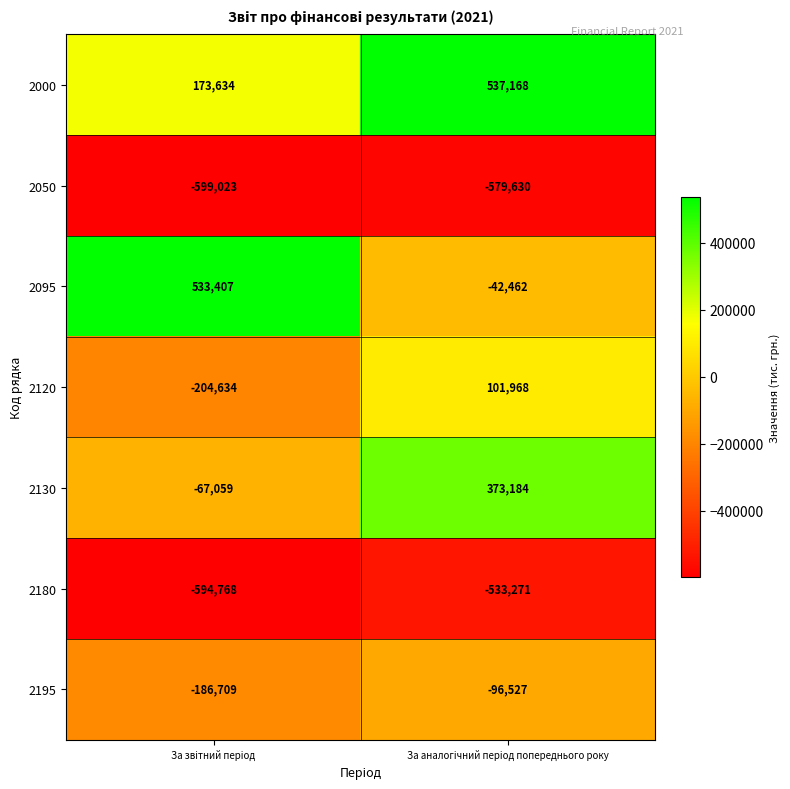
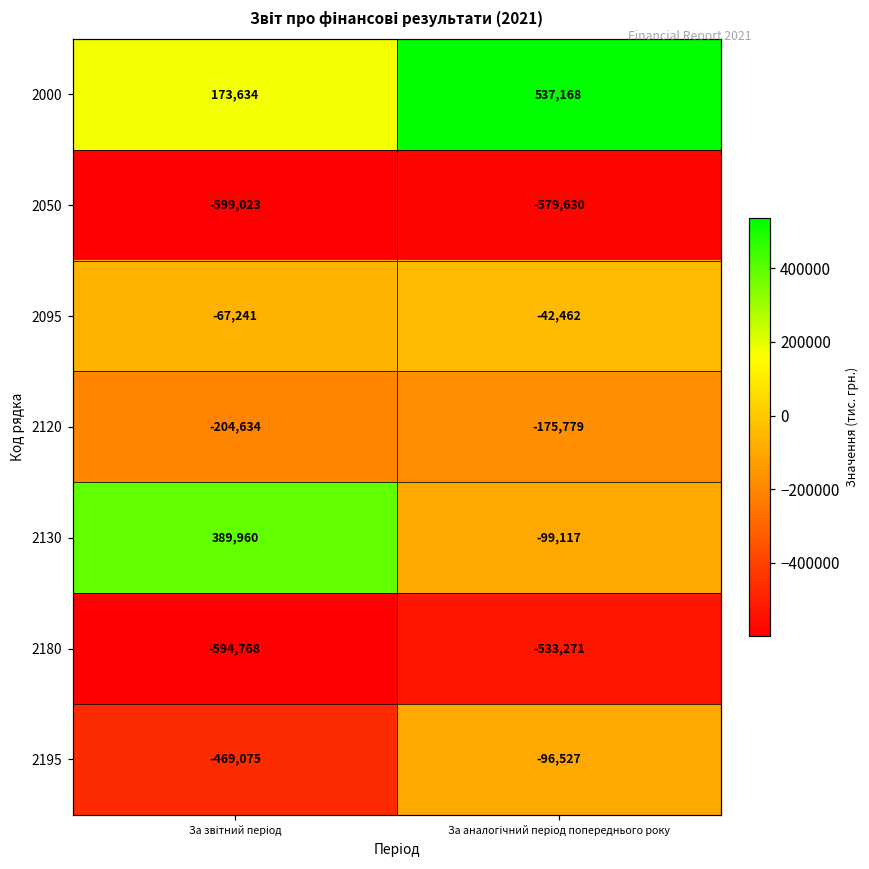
  {
    "2000": {
      "За звітний період": "173,634",
      "За аналогічний період попереднього року": "537,168"
    },
    "2050": {
      "За звітний період": "-599,023",
      "За аналогічний період попереднього року": "-579,630"
    },
    "2095": {
-     "За звітний період": "533,407",
+     "За звітний період": "-67,241",
      "За аналогічний період попереднього року": "-42,462"
    },
    "2120": {
      "За звітний період": "-204,634",
-     "За аналогічний період попереднього року": "101,968"
+     "За аналогічний період попереднього року": "-175,779"
    },
    "2130": {
-     "За звітний період": "-67,059",
-     "За аналогічний період попереднього року": "373,184"
+     "За звітний період": "389,960",
+     "За аналогічний період попереднього року": "-99,117"
    },
    "2180": {
      "За звітний період": "-594,768",
      "За аналогічний період попереднього року": "-533,271"
    },
    "2195": {
-     "За звітний період": "-186,709",
+     "За звітний період": "-469,075",
      "За аналогічний період попереднього року": "-96,527"
    }
  }
